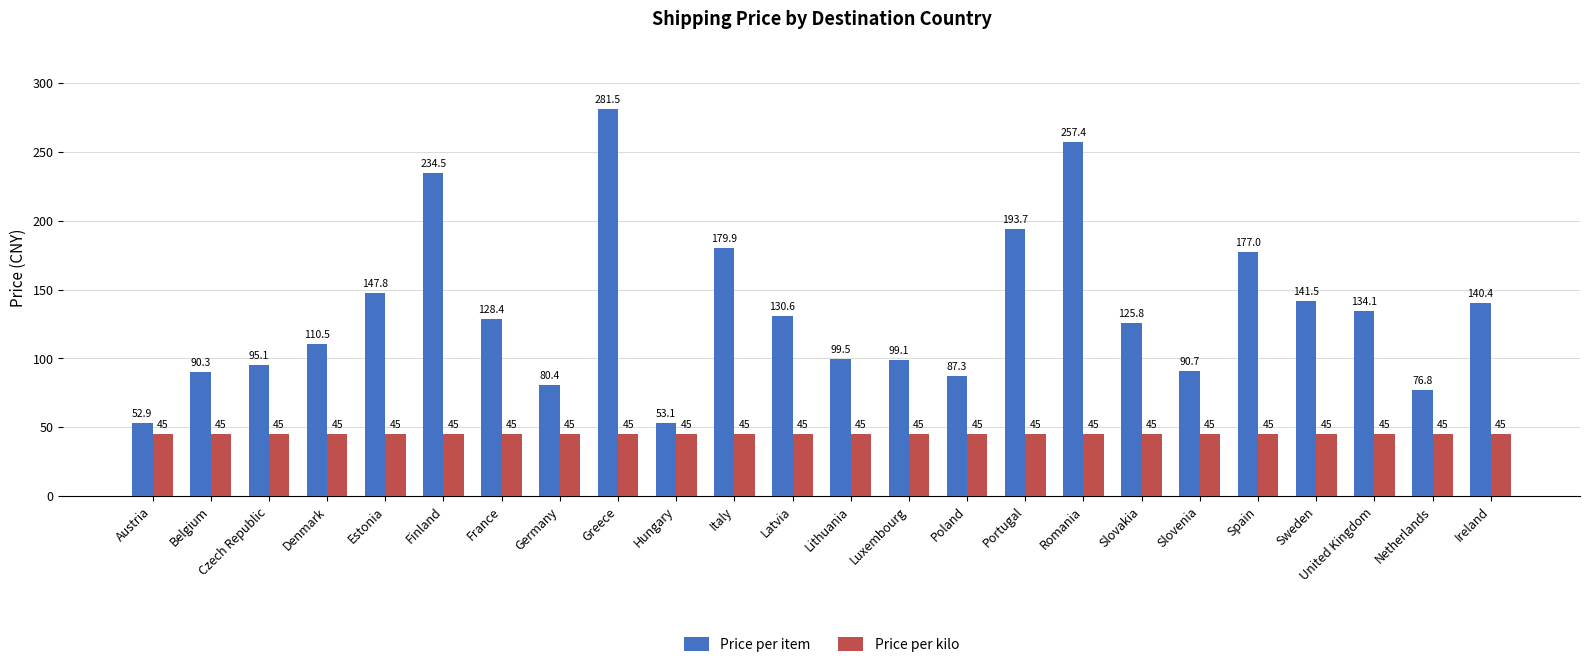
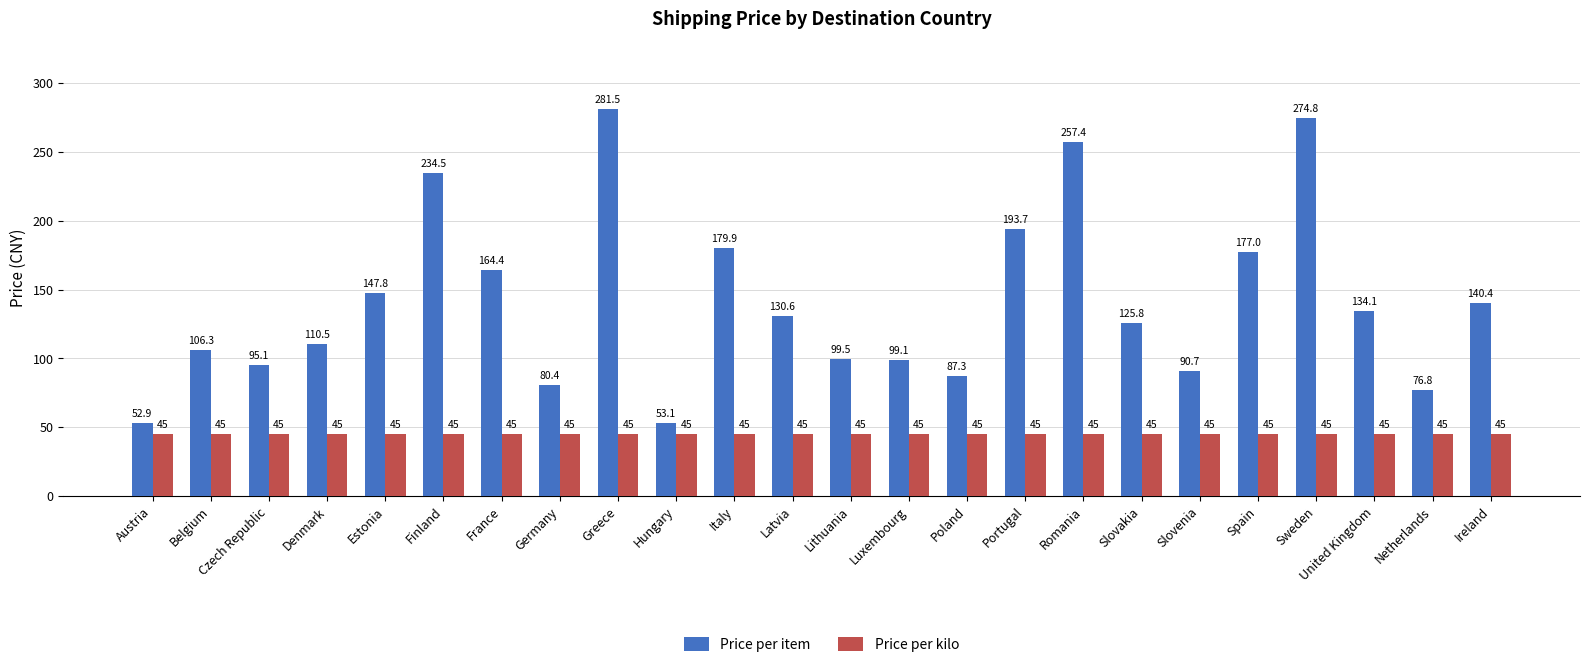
  {
    "Price per item": {
      "Austria": 52.9,
-     "Belgium": 90.3,
+     "Belgium": 106.3,
      "Czech Republic": 95.1,
      "Denmark": 110.5,
      "Estonia": 147.8,
      "Finland": 234.5,
-     "France": 128.4,
+     "France": 164.4,
      "Germany": 80.4,
      "Greece": 281.5,
      "Hungary": 53.1,
      "Italy": 179.9,
      "Latvia": 130.6,
      "Lithuania": 99.5,
      "Luxembourg": 99.1,
      "Poland": 87.3,
      "Portugal": 193.7,
      "Romania": 257.4,
      "Slovakia": 125.8,
      "Slovenia": 90.7,
      "Spain": 177.0,
-     "Sweden": 141.5,
+     "Sweden": 274.8,
      "United Kingdom": 134.1,
      "Netherlands": 76.8,
      "Ireland": 140.4
    },
    "Price per kilo": {
      "Austria": 45,
      "Belgium": 45,
      "Czech Republic": 45,
      "Denmark": 45,
      "Estonia": 45,
      "Finland": 45,
      "France": 45,
      "Germany": 45,
      "Greece": 45,
      "Hungary": 45,
      "Italy": 45,
      "Latvia": 45,
      "Lithuania": 45,
      "Luxembourg": 45,
      "Poland": 45,
      "Portugal": 45,
      "Romania": 45,
      "Slovakia": 45,
      "Slovenia": 45,
      "Spain": 45,
      "Sweden": 45,
      "United Kingdom": 45,
      "Netherlands": 45,
      "Ireland": 45
    }
  }
